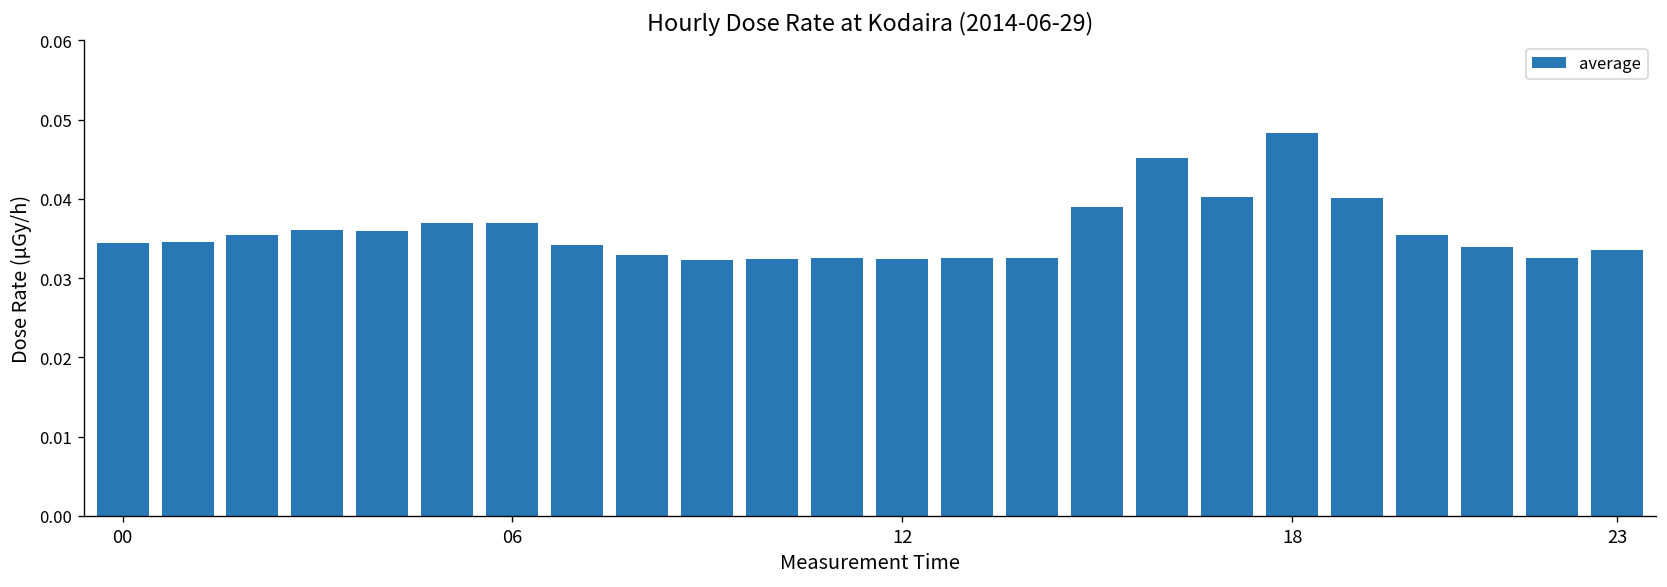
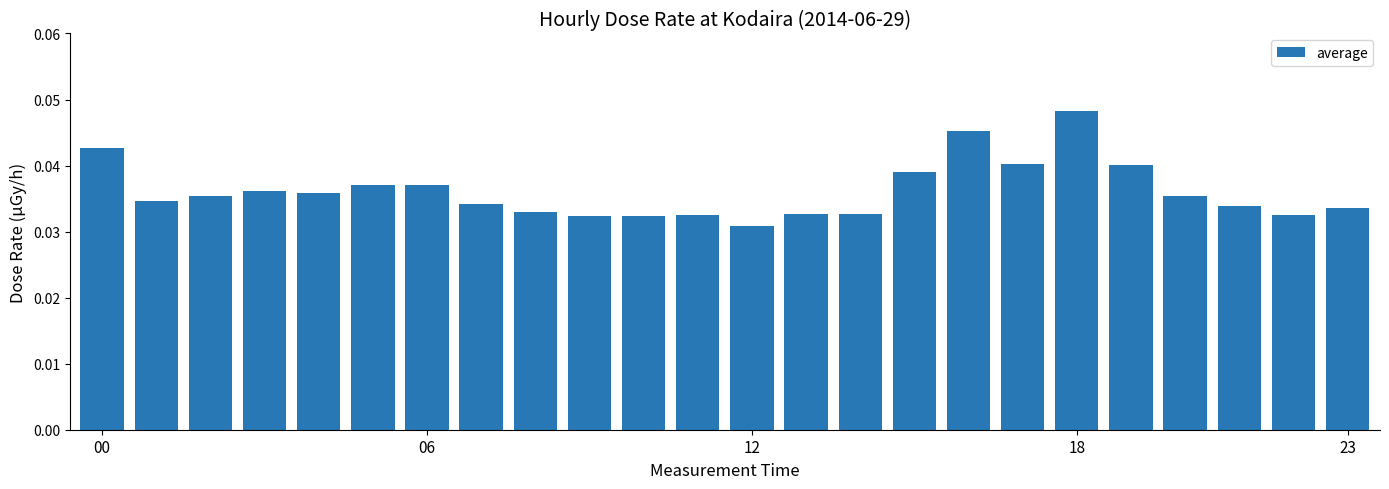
  {
-   "00": 0.034,
+   "00": 0.043,
    "06": 0.037,
-   "12": 0.032,
+   "12": 0.031,
    "18": 0.048,
    "23": 0.034
  }
